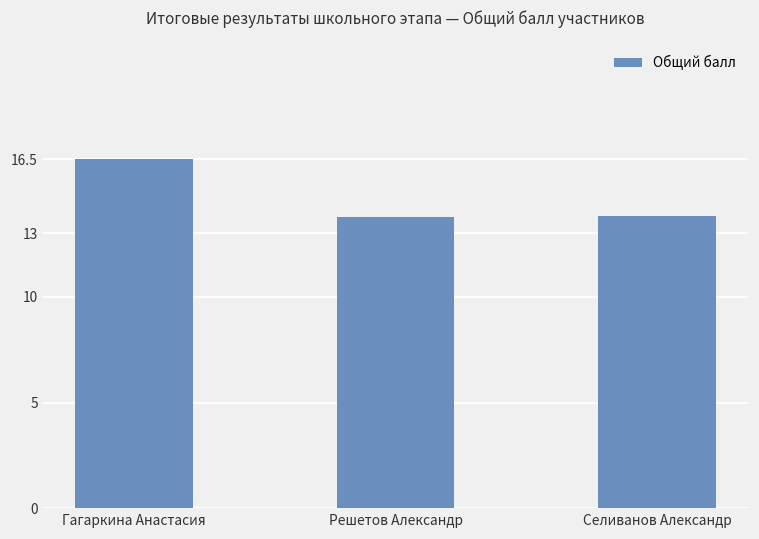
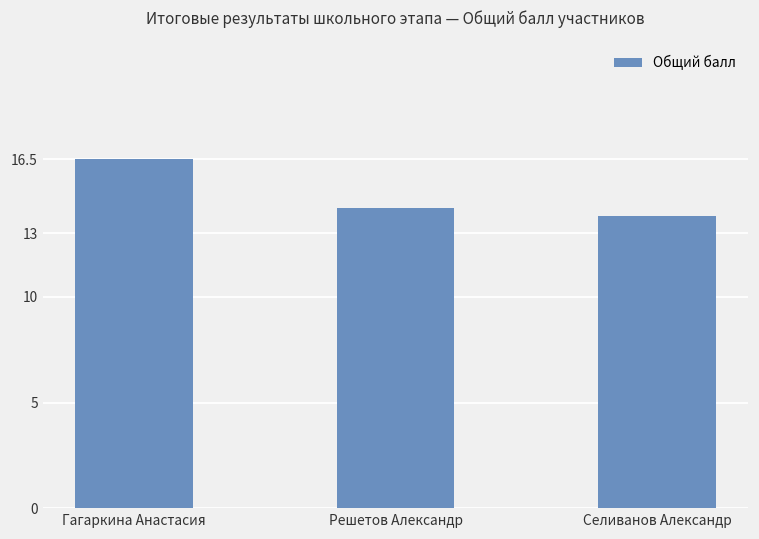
  {
    "Гагаркина Анастасия": 16.5,
-   "Решетов Александр": 13.8,
+   "Решетов Александр": 14.2,
    "Селиванов Александр": 13.8
  }
